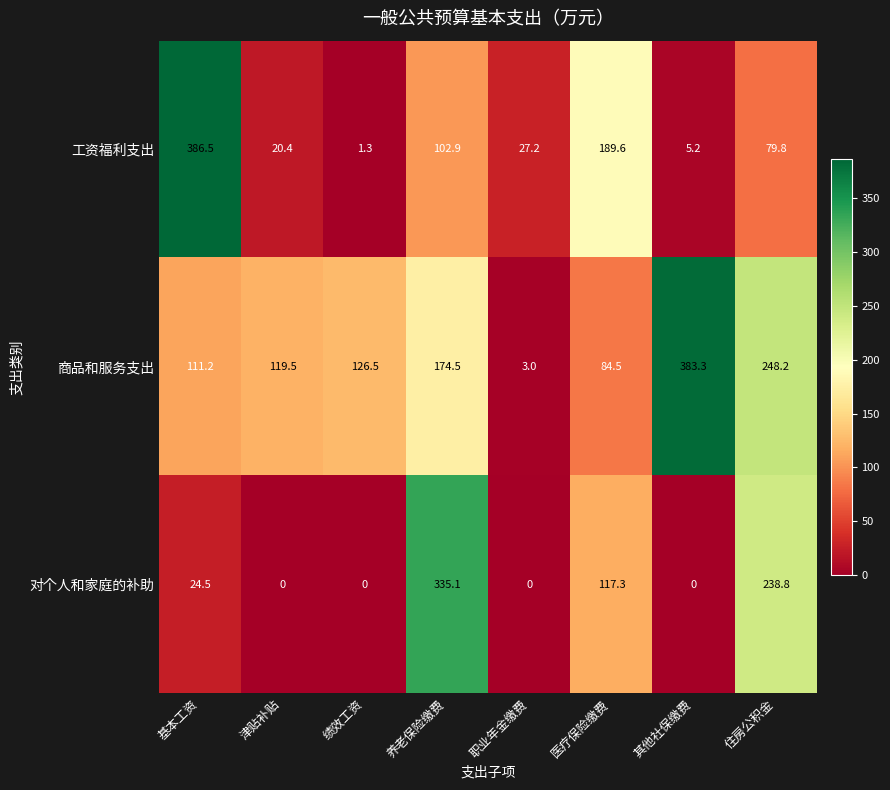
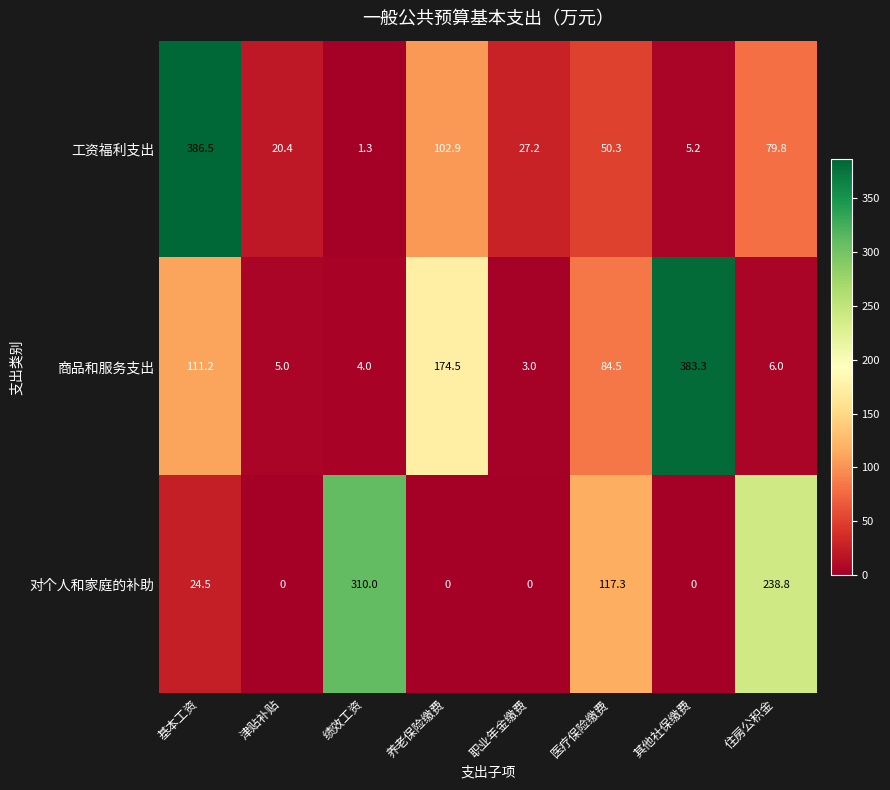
  {
    "工资福利支出": {
      "基本工资": 386.5,
      "津贴补贴": 20.4,
      "绩效工资": 1.3,
      "养老保险缴费": 102.9,
      "职业年金缴费": 27.2,
-     "医疗保险缴费": 189.6,
+     "医疗保险缴费": 50.3,
      "其他社保缴费": 5.2,
      "住房公积金": 79.8
    },
    "商品和服务支出": {
      "基本工资": 111.2,
-     "津贴补贴": 119.5,
-     "绩效工资": 126.5,
+     "津贴补贴": 5.0,
+     "绩效工资": 4.0,
      "养老保险缴费": 174.5,
      "职业年金缴费": 3.0,
      "医疗保险缴费": 84.5,
      "其他社保缴费": 383.3,
-     "住房公积金": 248.2
+     "住房公积金": 6.0
    },
    "对个人和家庭的补助": {
      "基本工资": 24.5,
      "津贴补贴": 0,
-     "绩效工资": 0,
-     "养老保险缴费": 335.1,
+     "绩效工资": 310.0,
+     "养老保险缴费": 0,
      "职业年金缴费": 0,
      "医疗保险缴费": 117.3,
      "其他社保缴费": 0,
      "住房公积金": 238.8
    }
  }
